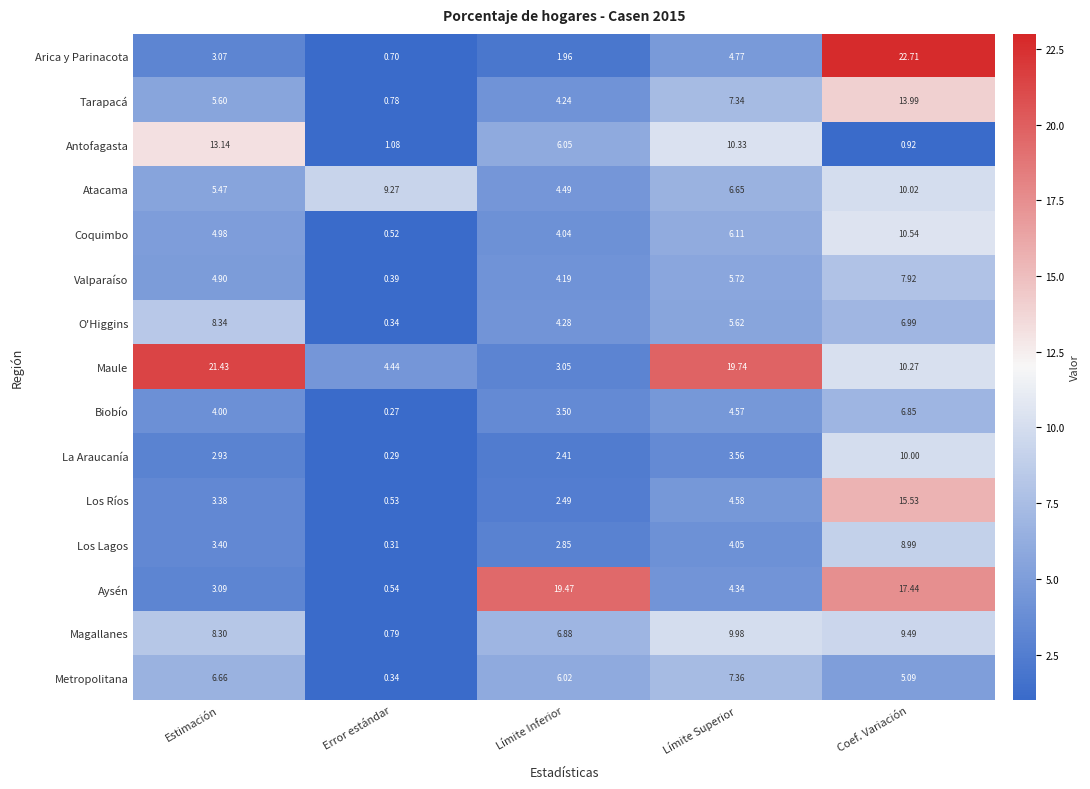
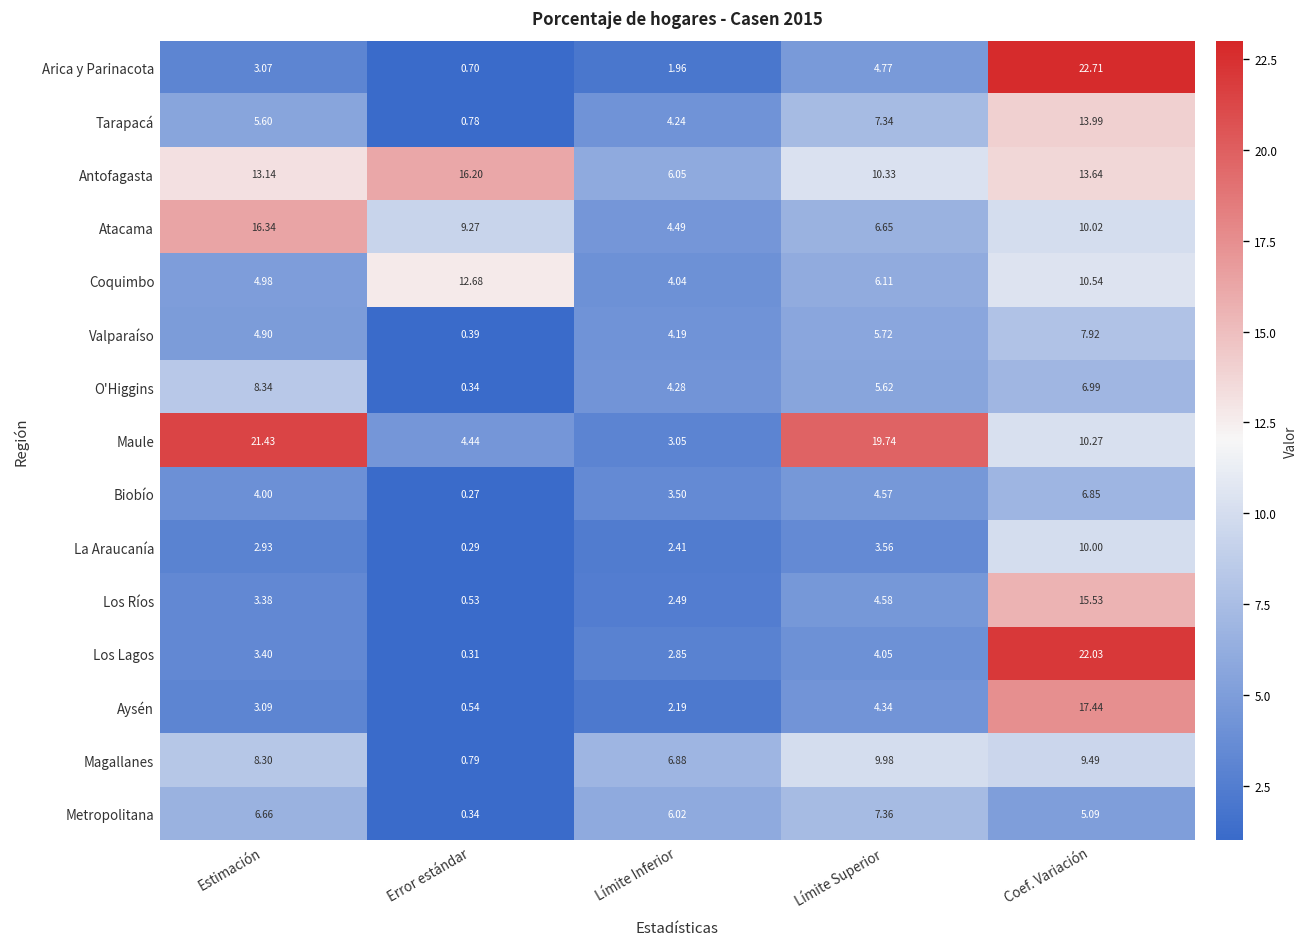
  {
    "Arica y Parinacota": {
      "Estimación": 3.07,
      "Error estándar": 0.70,
      "Límite Inferior": 1.96,
      "Límite Superior": 4.77,
      "Coef. Variación": 22.71
    },
    "Tarapacá": {
      "Estimación": 5.60,
      "Error estándar": 0.78,
      "Límite Inferior": 4.24,
      "Límite Superior": 7.34,
      "Coef. Variación": 13.99
    },
    "Antofagasta": {
      "Estimación": 13.14,
-     "Error estándar": 1.08,
+     "Error estándar": 16.20,
      "Límite Inferior": 6.05,
      "Límite Superior": 10.33,
-     "Coef. Variación": 0.92
+     "Coef. Variación": 13.64
    },
    "Atacama": {
-     "Estimación": 5.47,
+     "Estimación": 16.34,
      "Error estándar": 9.27,
      "Límite Inferior": 4.49,
      "Límite Superior": 6.65,
      "Coef. Variación": 10.02
    },
    "Coquimbo": {
      "Estimación": 4.98,
-     "Error estándar": 0.52,
+     "Error estándar": 12.68,
      "Límite Inferior": 4.04,
      "Límite Superior": 6.11,
      "Coef. Variación": 10.54
    },
    "Valparaíso": {
      "Estimación": 4.90,
      "Error estándar": 0.39,
      "Límite Inferior": 4.19,
      "Límite Superior": 5.72,
      "Coef. Variación": 7.92
    },
    "O'Higgins": {
      "Estimación": 8.34,
      "Error estándar": 0.34,
      "Límite Inferior": 4.28,
      "Límite Superior": 5.62,
      "Coef. Variación": 6.99
    },
    "Maule": {
      "Estimación": 21.43,
      "Error estándar": 4.44,
      "Límite Inferior": 3.05,
      "Límite Superior": 19.74,
      "Coef. Variación": 10.27
    },
    "Biobío": {
      "Estimación": 4.00,
      "Error estándar": 0.27,
      "Límite Inferior": 3.50,
      "Límite Superior": 4.57,
      "Coef. Variación": 6.85
    },
    "La Araucanía": {
      "Estimación": 2.93,
      "Error estándar": 0.29,
      "Límite Inferior": 2.41,
      "Límite Superior": 3.56,
      "Coef. Variación": 10.00
    },
    "Los Ríos": {
      "Estimación": 3.38,
      "Error estándar": 0.53,
      "Límite Inferior": 2.49,
      "Límite Superior": 4.58,
      "Coef. Variación": 15.53
    },
    "Los Lagos": {
      "Estimación": 3.40,
      "Error estándar": 0.31,
      "Límite Inferior": 2.85,
      "Límite Superior": 4.05,
-     "Coef. Variación": 8.99
+     "Coef. Variación": 22.03
    },
    "Aysén": {
      "Estimación": 3.09,
      "Error estándar": 0.54,
-     "Límite Inferior": 19.47,
+     "Límite Inferior": 2.19,
      "Límite Superior": 4.34,
      "Coef. Variación": 17.44
    },
    "Magallanes": {
      "Estimación": 8.30,
      "Error estándar": 0.79,
      "Límite Inferior": 6.88,
      "Límite Superior": 9.98,
      "Coef. Variación": 9.49
    },
    "Metropolitana": {
      "Estimación": 6.66,
      "Error estándar": 0.34,
      "Límite Inferior": 6.02,
      "Límite Superior": 7.36,
      "Coef. Variación": 5.09
    }
  }
